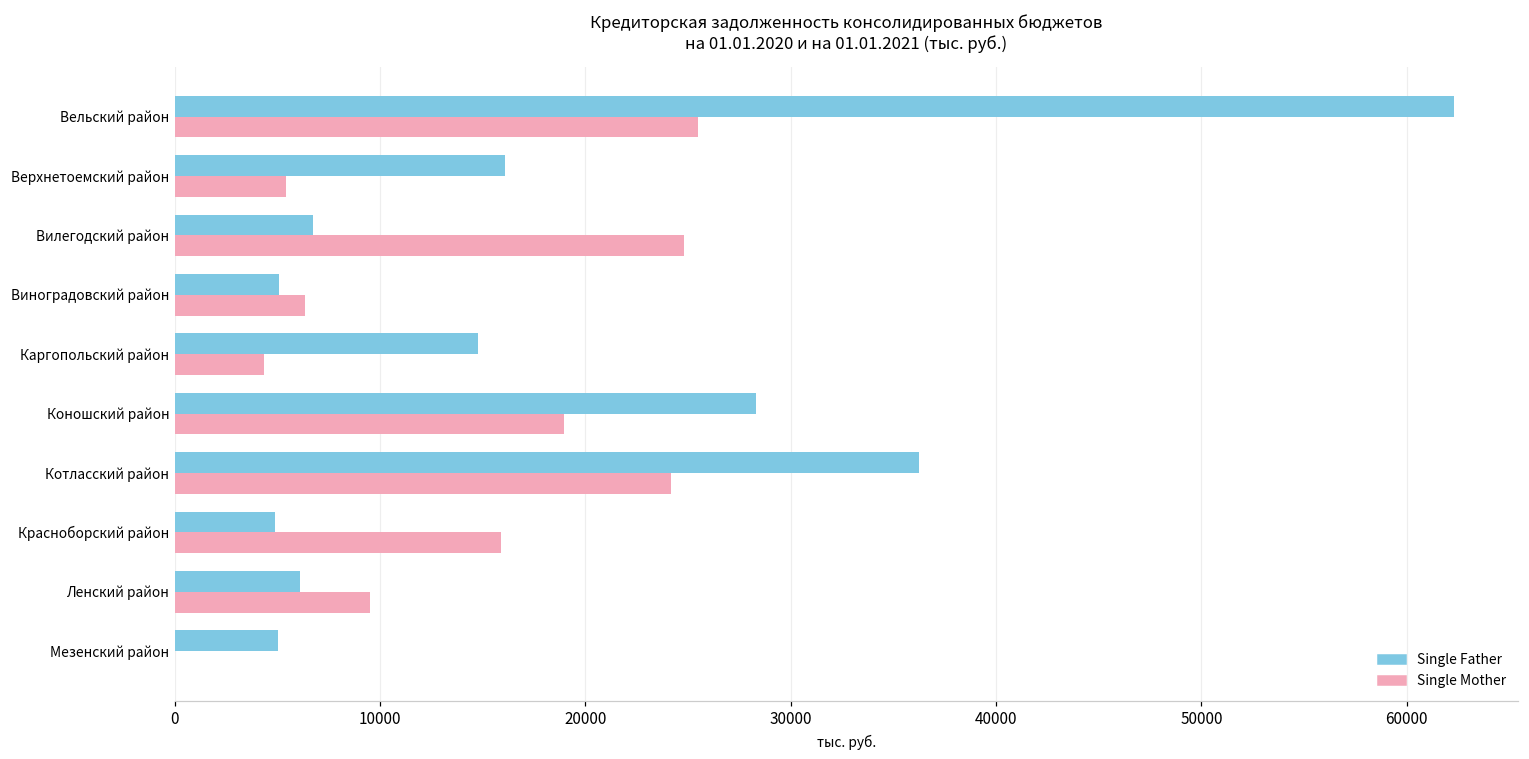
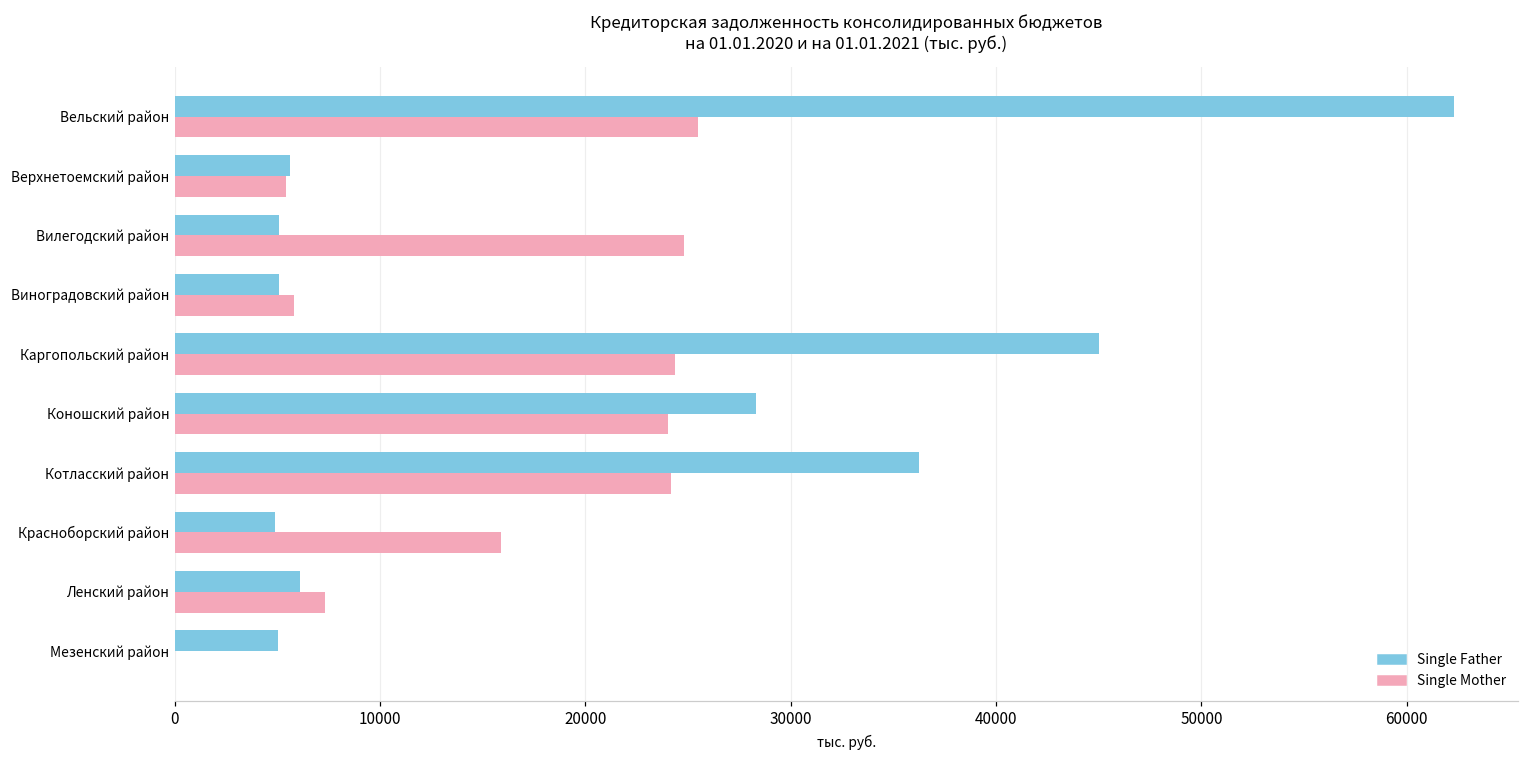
  {
    "Single Father": {
      "Вельский район": 62300,
-     "Верхнетоемский район": 16100,
-     "Вилегодский район": 6800,
+     "Верхнетоемский район": 5600,
+     "Вилегодский район": 5100,
      "Виноградовский район": 5100,
-     "Каргопольский район": 14800,
+     "Каргопольский район": 45000,
      "Коношский район": 28300,
      "Котласский район": 36200,
      "Красноборский район": 4900,
      "Ленский район": 6100,
      "Мезенский район": 5000
    },
    "Single Mother": {
      "Вельский район": 25500,
      "Верхнетоемский район": 5400,
      "Вилегодский район": 24800,
-     "Виноградовский район": 6300,
-     "Каргопольский район": 4400,
-     "Коношский район": 19000,
+     "Виноградовский район": 5800,
+     "Каргопольский район": 24400,
+     "Коношский район": 24000,
      "Котласский район": 24200,
      "Красноборский район": 15900,
-     "Ленский район": 9500
+     "Ленский район": 7300
    }
  }
